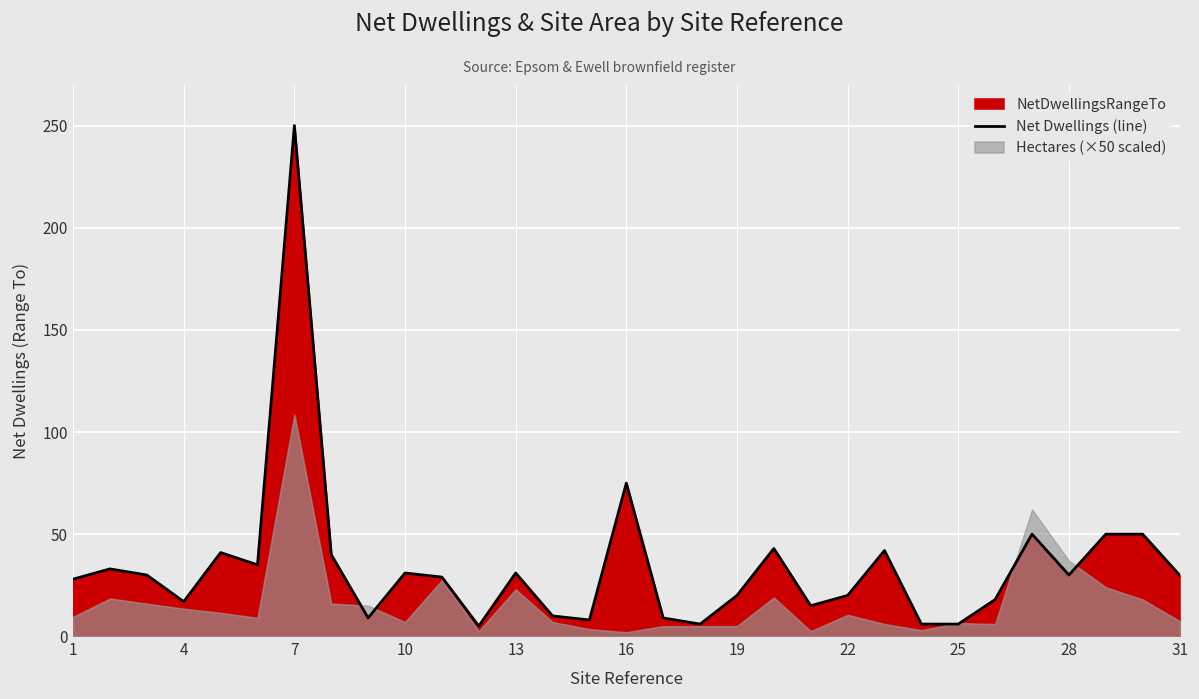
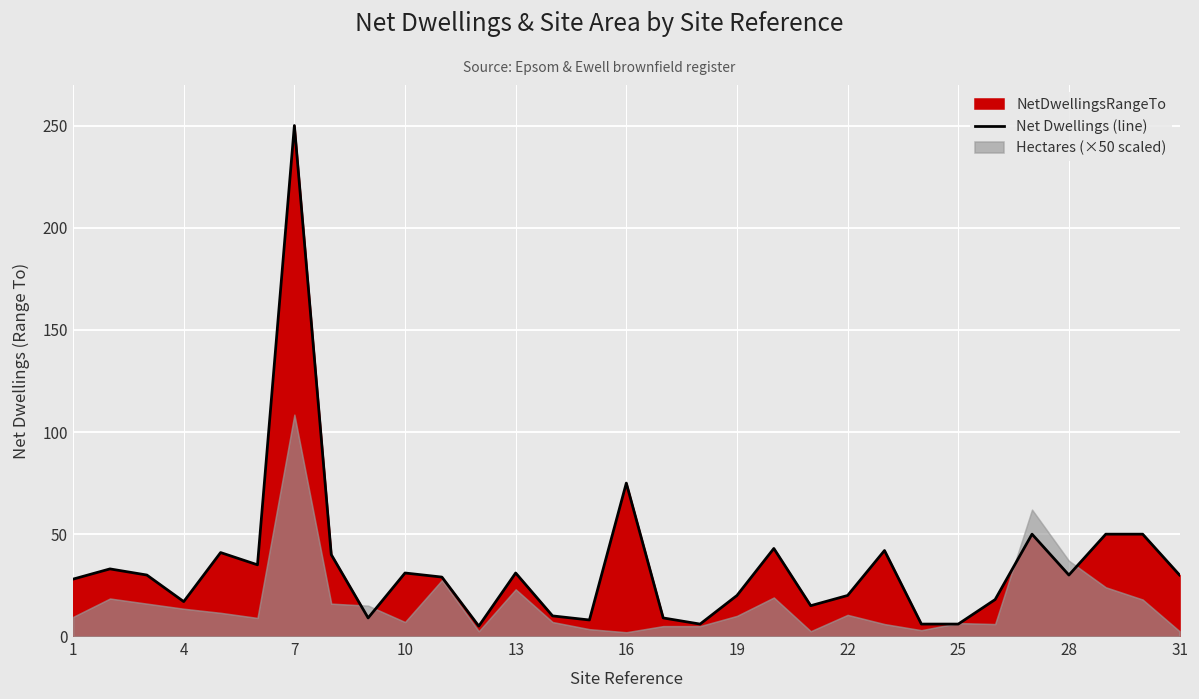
  {
    "NetDwellingsRangeTo": {
      "1": 28,
      "4": 17,
      "7": 250,
      "10": 31,
      "13": 31,
      "16": 75,
      "19": 20,
      "22": 20,
      "28": 30,
      "31": 30
    },
    "Hectares (×50 scaled)": {
      "1": 10,
      "4": 14,
      "7": 109,
      "10": 7,
      "13": 23,
      "16": 2,
-     "19": 5,
+     "19": 10,
      "22": 11,
      "28": 37,
-     "31": 8
+     "31": 3
    }
  }
